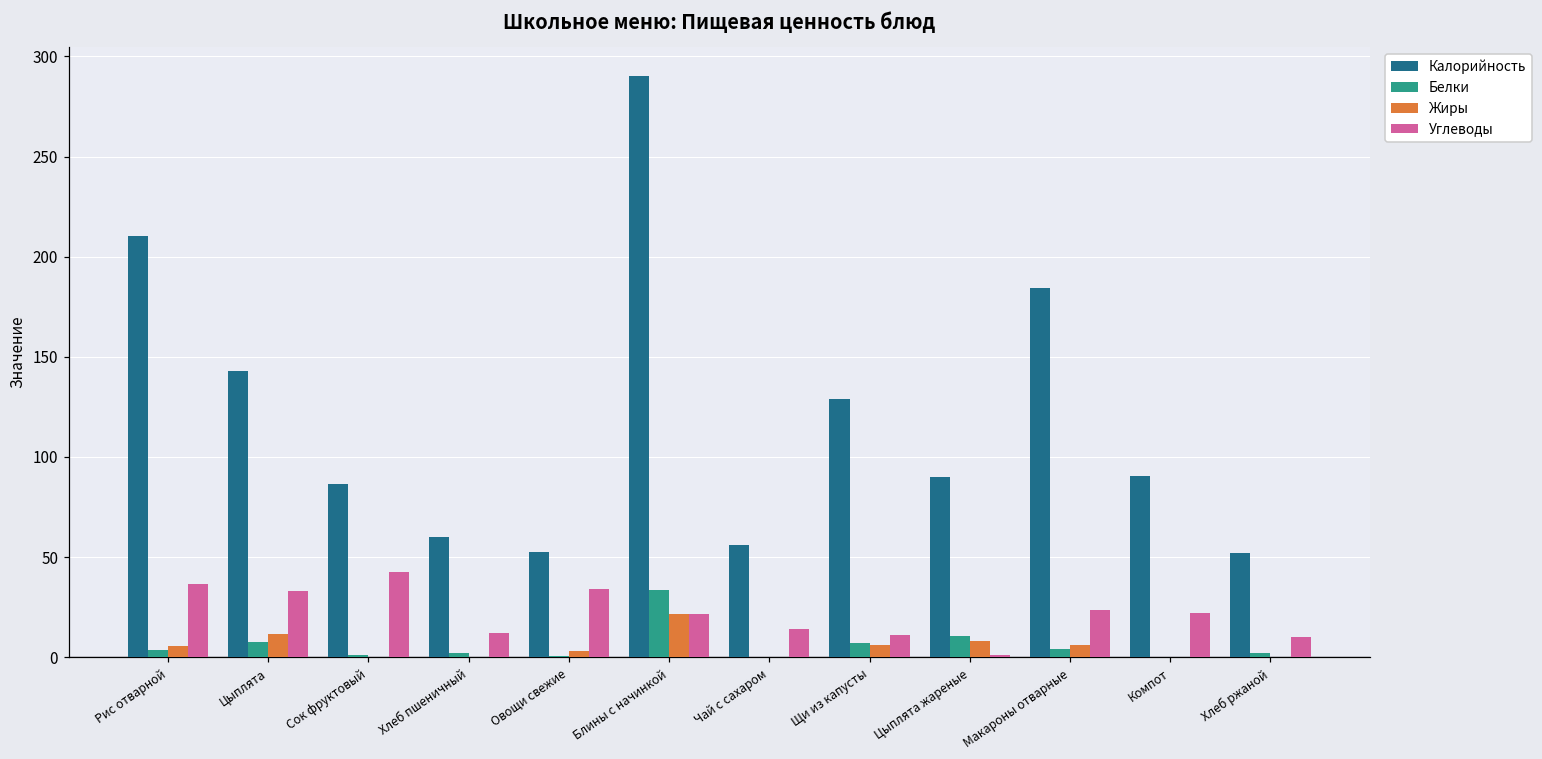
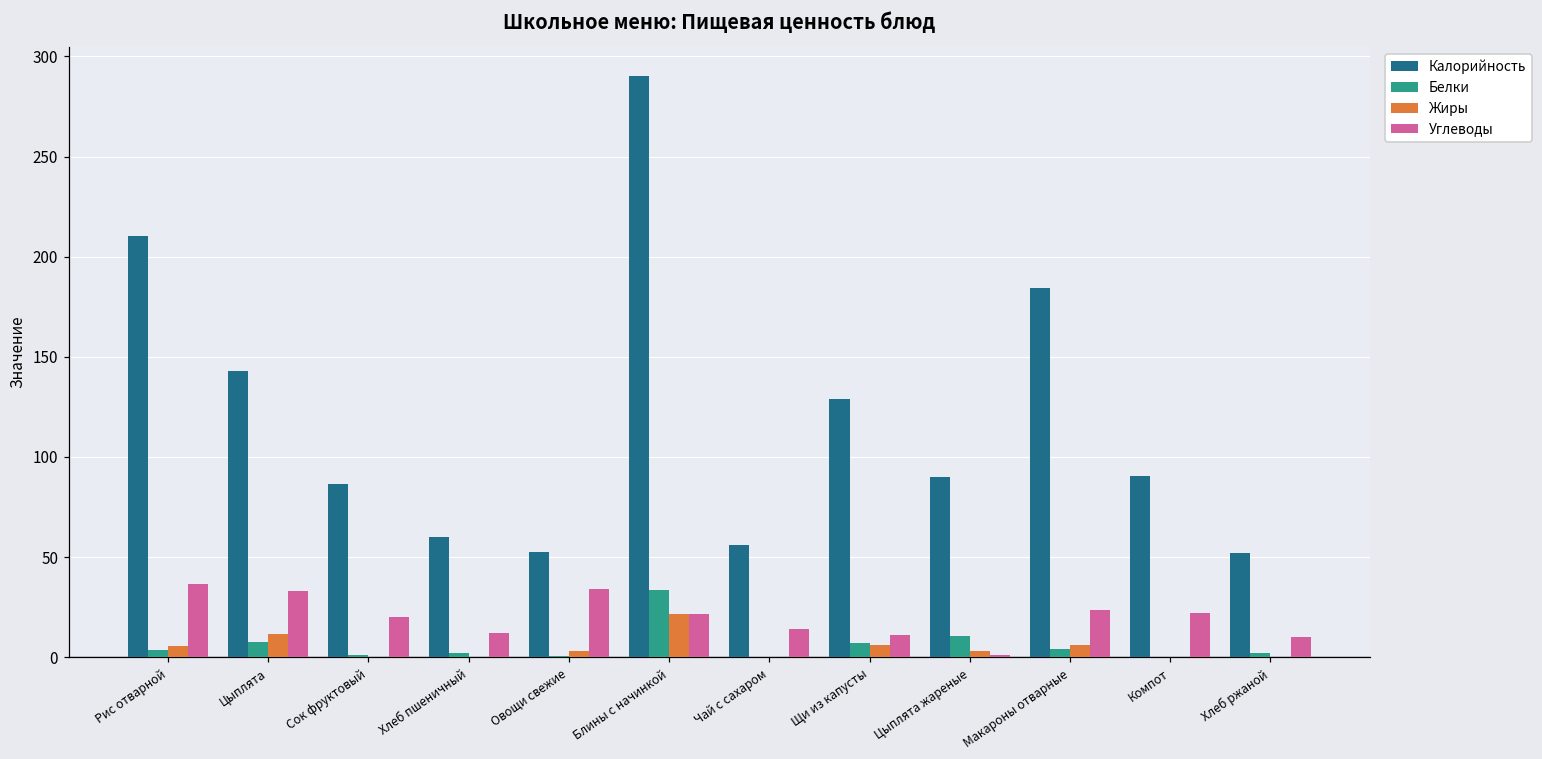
  {
    "Жиры": {
      "Рис отварной": 5,
      "Цыплята": 12,
      "Овощи свежие": 3,
      "Блины с начинкой": 22,
      "Чай с сахаром": 0,
      "Щи из капусты": 6,
-     "Цыплята жареные": 8,
+     "Цыплята жареные": 3,
      "Макароны отварные": 6
    },
    "Углеводы": {
      "Рис отварной": 37,
      "Цыплята": 33,
-     "Сок фруктовый": 43,
+     "Сок фруктовый": 20,
      "Хлеб пшеничный": 12,
      "Овощи свежие": 34,
      "Блины с начинкой": 21,
      "Чай с сахаром": 14,
      "Щи из капусты": 11,
      "Макароны отварные": 23,
      "Компот": 22,
      "Хлеб ржаной": 10
    }
  }
